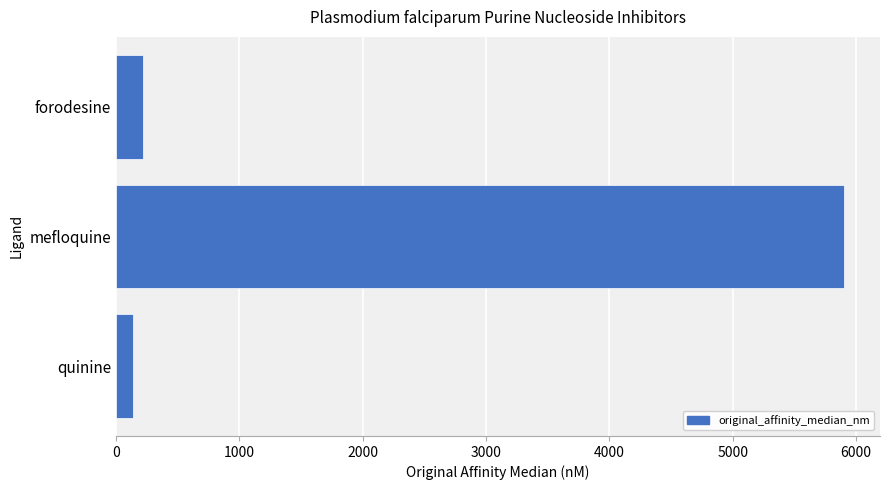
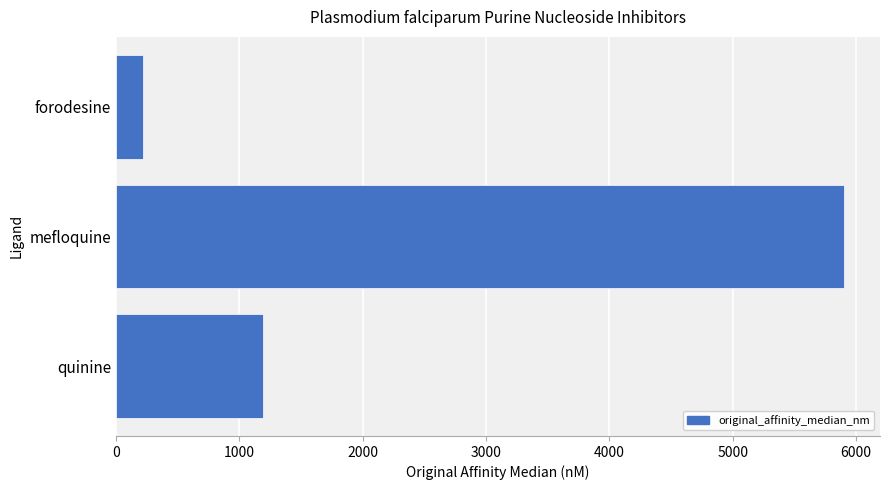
  {
    "forodesine": 220,
    "mefloquine": 5900,
-   "quinine": 140
+   "quinine": 1190
  }
